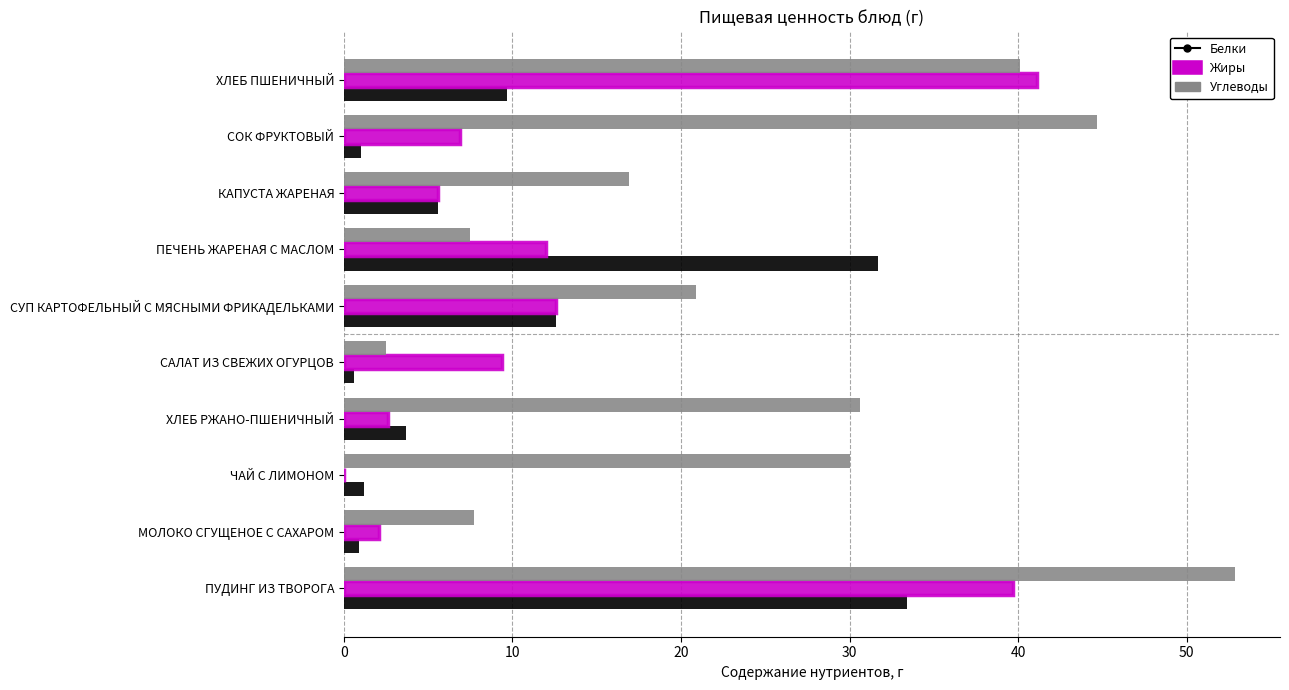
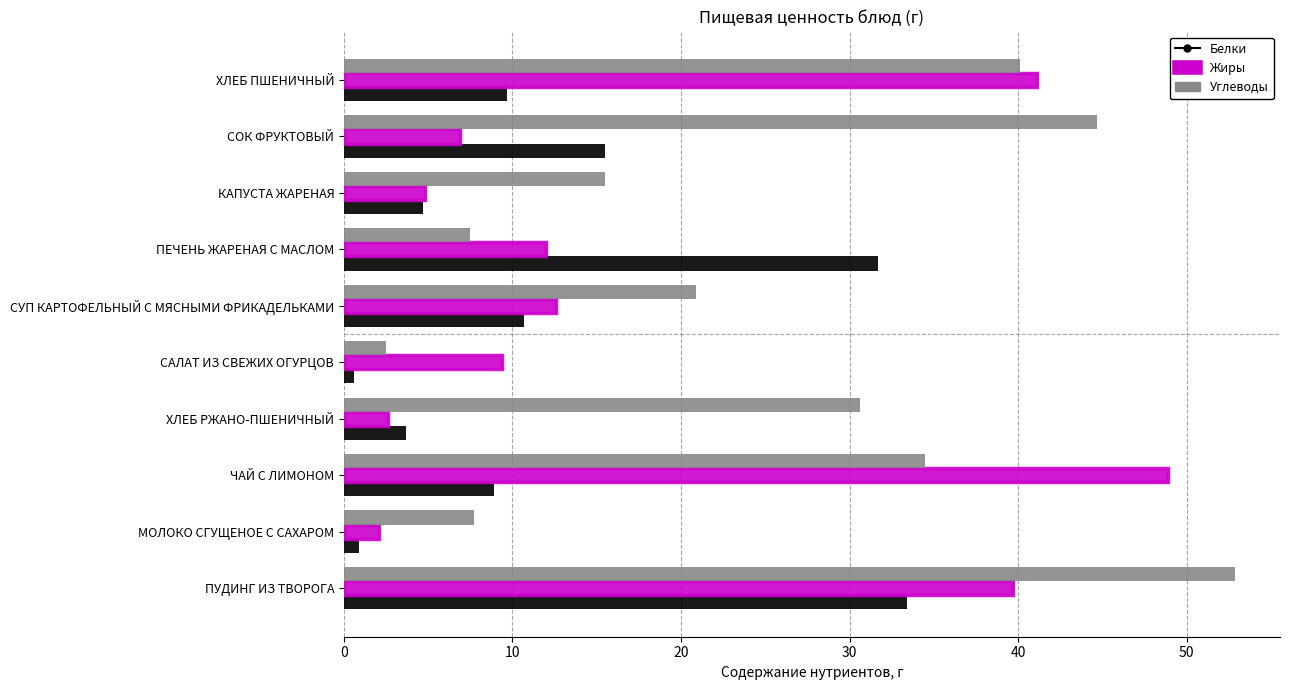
  {
    "Белки": {
      "ХЛЕБ ПШЕНИЧНЫЙ": 9.7,
-     "СОК ФРУКТОВЫЙ": 1.0,
-     "КАПУСТА ЖАРЕНАЯ": 5.6,
+     "СОК ФРУКТОВЫЙ": 15.5,
+     "КАПУСТА ЖАРЕНАЯ": 4.7,
      "ПЕЧЕНЬ ЖАРЕНАЯ С МАСЛОМ": 31.7,
-     "СУП КАРТОФЕЛЬНЫЙ С МЯСНЫМИ ФРИКАДЕЛЬКАМИ": 12.6,
+     "СУП КАРТОФЕЛЬНЫЙ С МЯСНЫМИ ФРИКАДЕЛЬКАМИ": 10.7,
      "САЛАТ ИЗ СВЕЖИХ ОГУРЦОВ": 0.6,
      "ХЛЕБ РЖАНО-ПШЕНИЧНЫЙ": 3.7,
-     "ЧАЙ С ЛИМОНОМ": 1.2,
+     "ЧАЙ С ЛИМОНОМ": 8.9,
      "МОЛОКО СГУЩЕНОЕ С САХАРОМ": 0.9,
      "ПУДИНГ ИЗ ТВОРОГА": 33.4
    },
    "Жиры": {
      "ХЛЕБ ПШЕНИЧНЫЙ": 41.1,
      "СОК ФРУКТОВЫЙ": 6.9,
-     "КАПУСТА ЖАРЕНАЯ": 5.6,
+     "КАПУСТА ЖАРЕНАЯ": 4.8,
      "ПЕЧЕНЬ ЖАРЕНАЯ С МАСЛОМ": 12.0,
      "СУП КАРТОФЕЛЬНЫЙ С МЯСНЫМИ ФРИКАДЕЛЬКАМИ": 12.6,
      "САЛАТ ИЗ СВЕЖИХ ОГУРЦОВ": 9.4,
      "ХЛЕБ РЖАНО-ПШЕНИЧНЫЙ": 2.6,
-     "ЧАЙ С ЛИМОНОМ": 0.0,
+     "ЧАЙ С ЛИМОНОМ": 48.9,
      "МОЛОКО СГУЩЕНОЕ С САХАРОМ": 2.1,
      "ПУДИНГ ИЗ ТВОРОГА": 39.7
    },
    "Углеводы": {
      "ХЛЕБ ПШЕНИЧНЫЙ": 40.1,
      "СОК ФРУКТОВЫЙ": 44.7,
-     "КАПУСТА ЖАРЕНАЯ": 16.9,
+     "КАПУСТА ЖАРЕНАЯ": 15.5,
      "ПЕЧЕНЬ ЖАРЕНАЯ С МАСЛОМ": 7.5,
      "СУП КАРТОФЕЛЬНЫЙ С МЯСНЫМИ ФРИКАДЕЛЬКАМИ": 20.9,
      "САЛАТ ИЗ СВЕЖИХ ОГУРЦОВ": 2.5,
      "ХЛЕБ РЖАНО-ПШЕНИЧНЫЙ": 30.6,
-     "ЧАЙ С ЛИМОНОМ": 30.0,
+     "ЧАЙ С ЛИМОНОМ": 34.5,
      "МОЛОКО СГУЩЕНОЕ С САХАРОМ": 7.7,
      "ПУДИНГ ИЗ ТВОРОГА": 52.9
    }
  }
